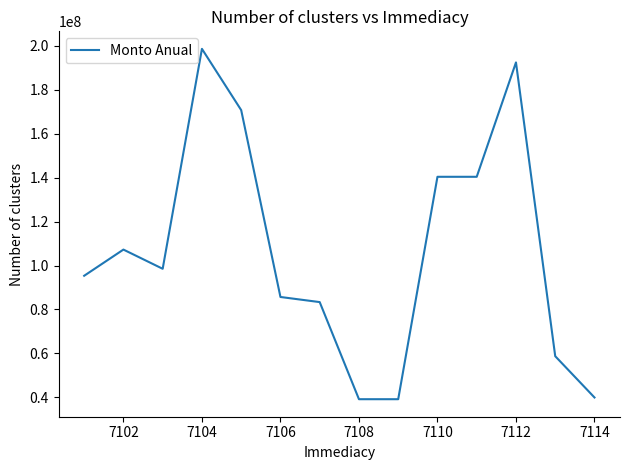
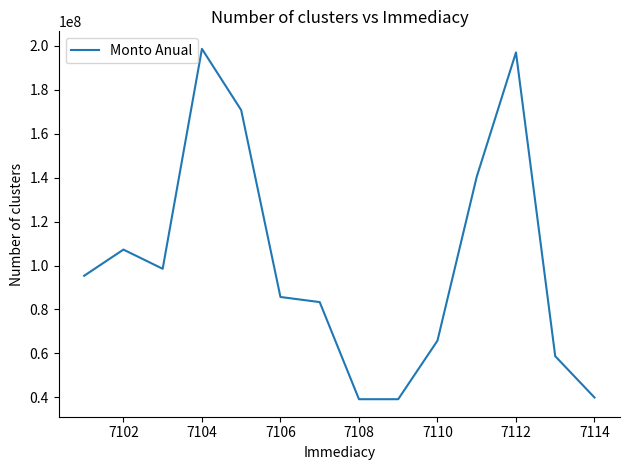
  {
    "7102": 107000000,
    "7104": 199000000,
    "7106": 86000000,
    "7108": 39000000,
-   "7110": 140000000,
-   "7112": 192000000,
+   "7110": 66000000,
+   "7112": 197000000,
    "7114": 40000000
  }
